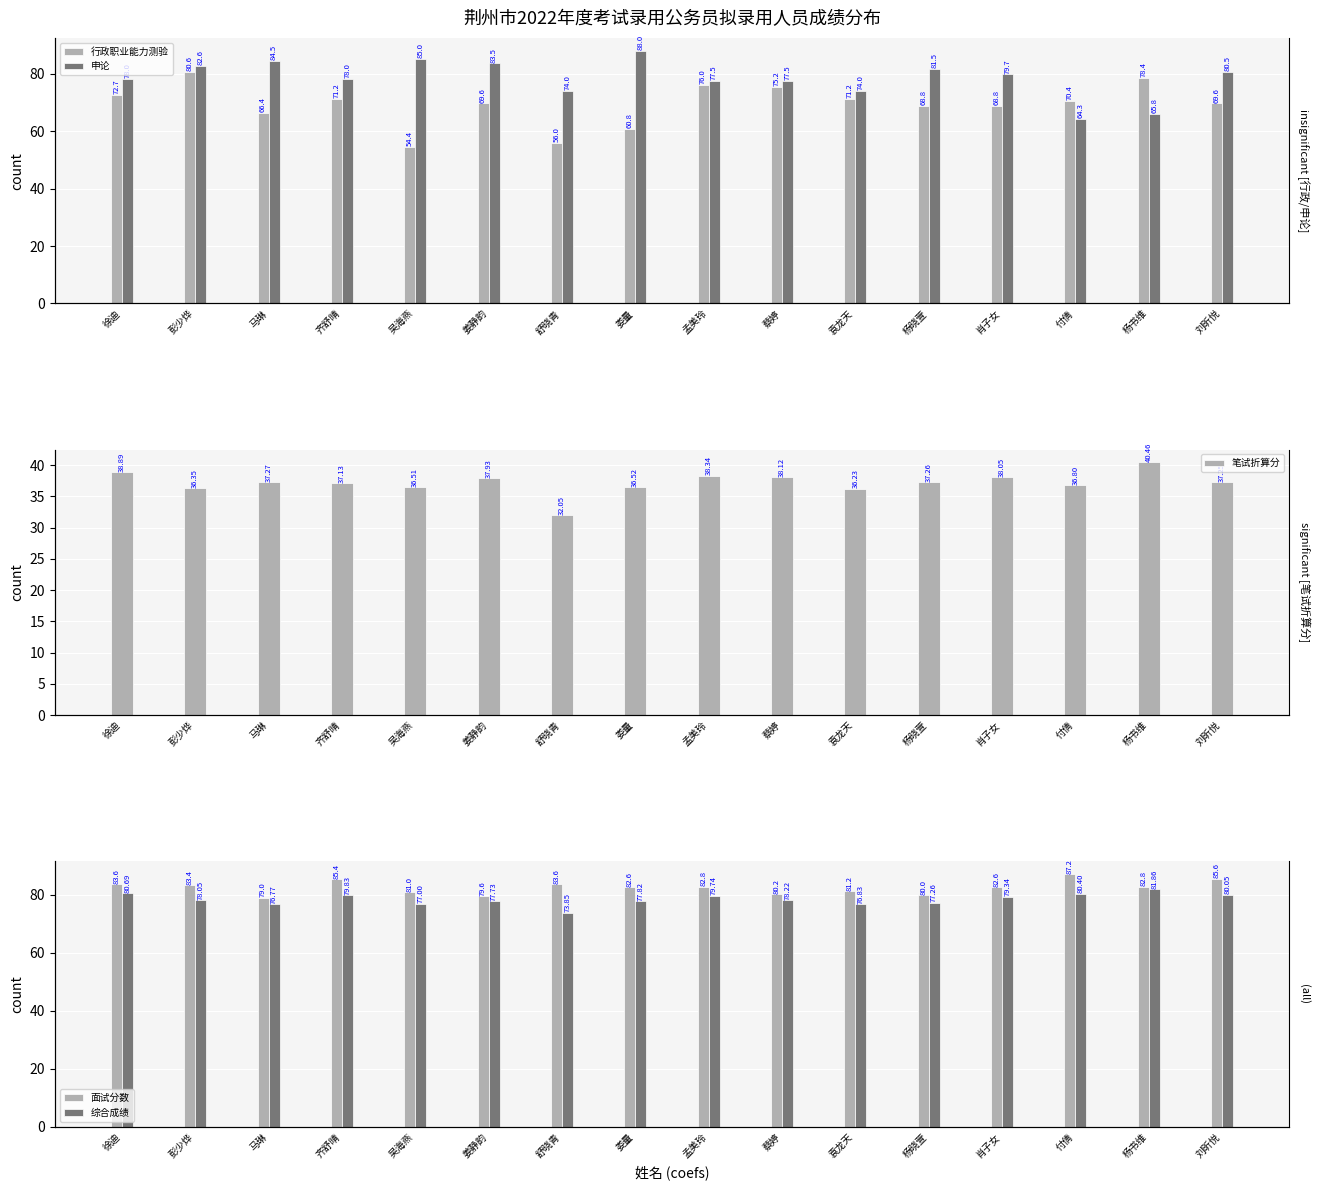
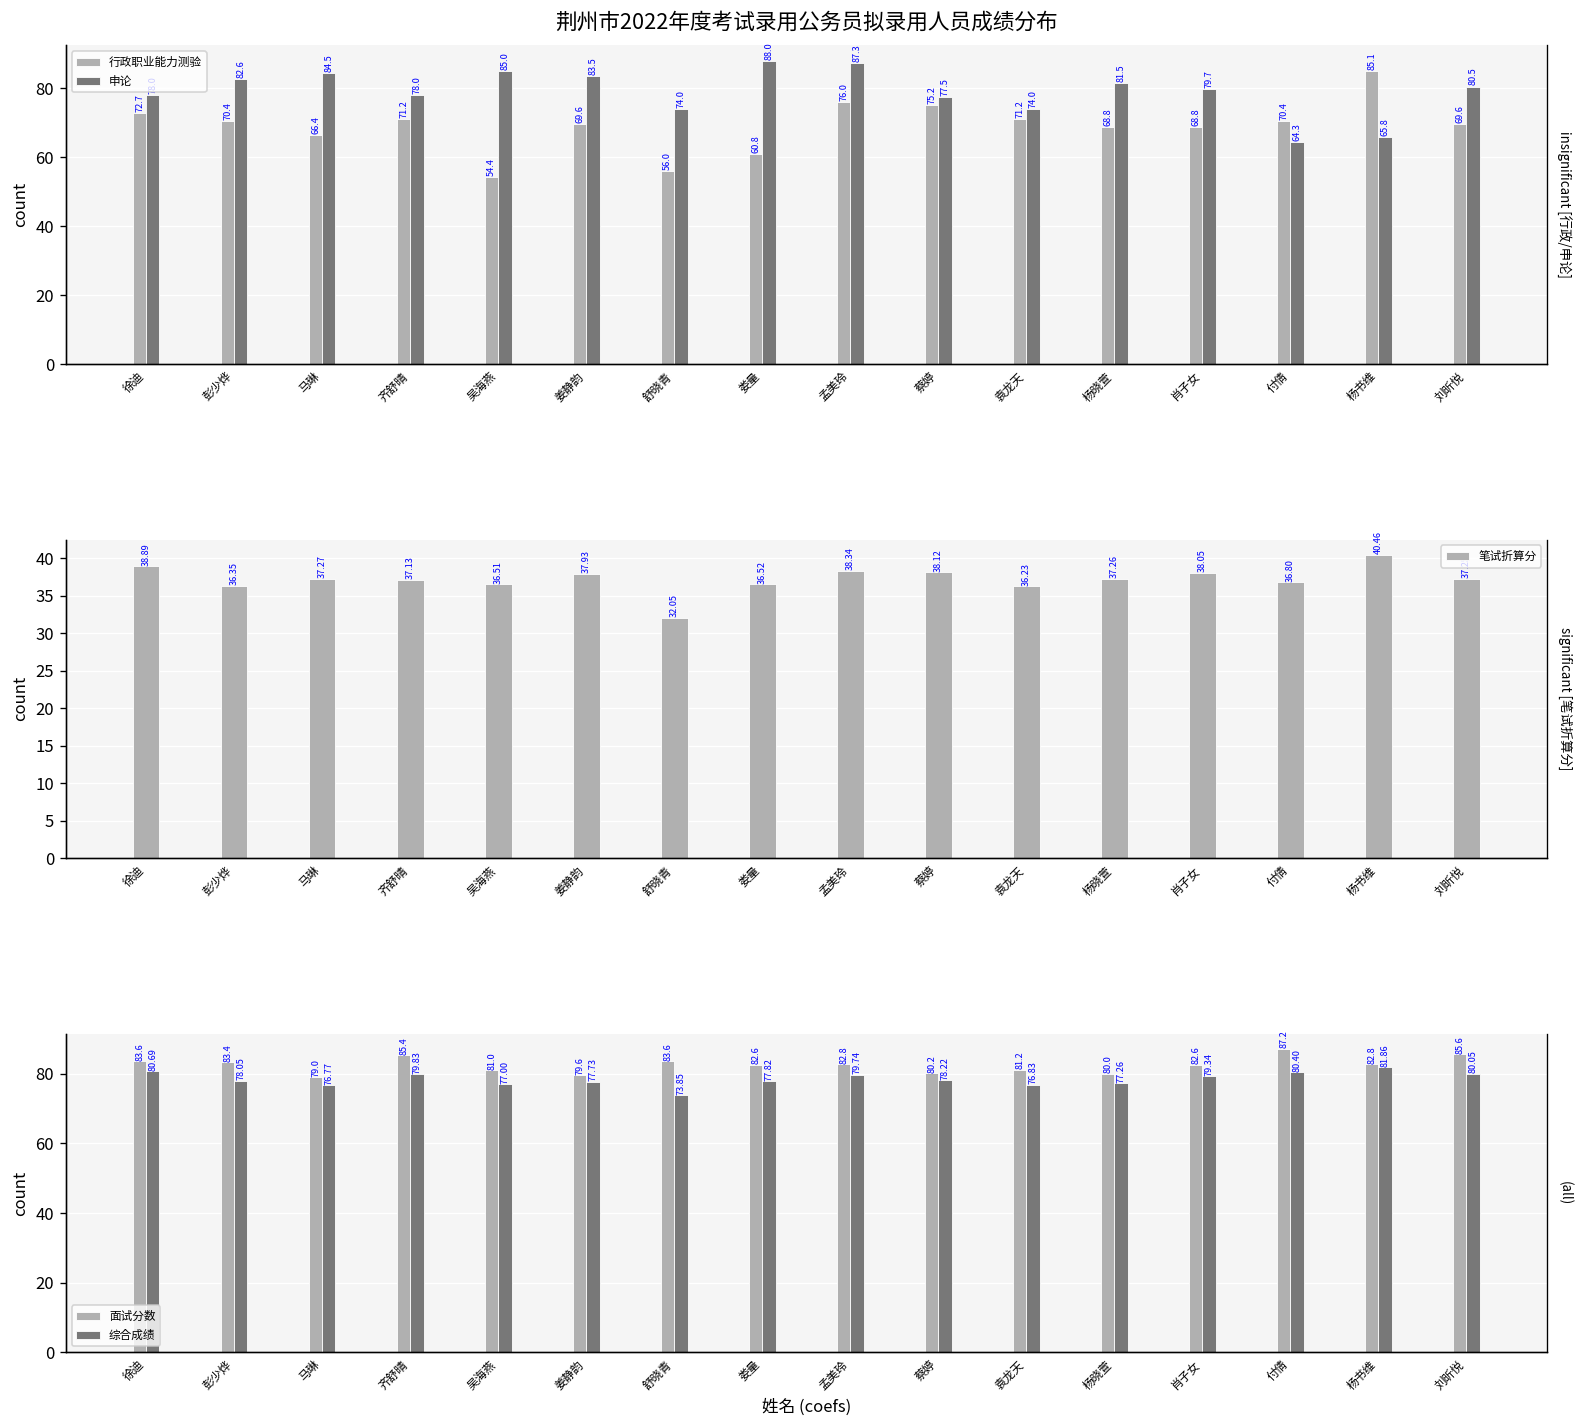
  {
    "荆州市2022年度考试录用公务员拟录用人员成绩分布": {
      "行政职业能力测验": {
        "徐迪": 72.7,
-       "彭少烨": 80.6,
+       "彭少烨": 70.4,
        "马琳": 66.4,
        "齐舒晴": 71.2,
        "吴海燕": 54.4,
        "姜静韵": 69.6,
        "舒晓青": 56.0,
        "娄量": 60.8,
        "孟美玲": 76.0,
        "蔡婷": 75.2,
        "袁龙天": 71.2,
        "杨晓萱": 68.8,
        "肖子女": 68.8,
        "付倩": 70.4,
-       "杨书维": 78.4,
+       "杨书维": 85.1,
        "刘昕悦": 69.6
      },
      "申论": {
        "彭少烨": 82.6,
        "马琳": 84.5,
        "齐舒晴": 78.0,
        "吴海燕": 85.0,
        "姜静韵": 83.5,
        "舒晓青": 74.0,
        "娄量": 88.0,
-       "孟美玲": 77.5,
+       "孟美玲": 87.3,
        "蔡婷": 77.5,
        "袁龙天": 74.0,
        "杨晓萱": 81.5,
        "肖子女": 79.7,
        "付倩": 64.3,
        "杨书维": 65.8,
        "刘昕悦": 80.5
      }
    }
  }
